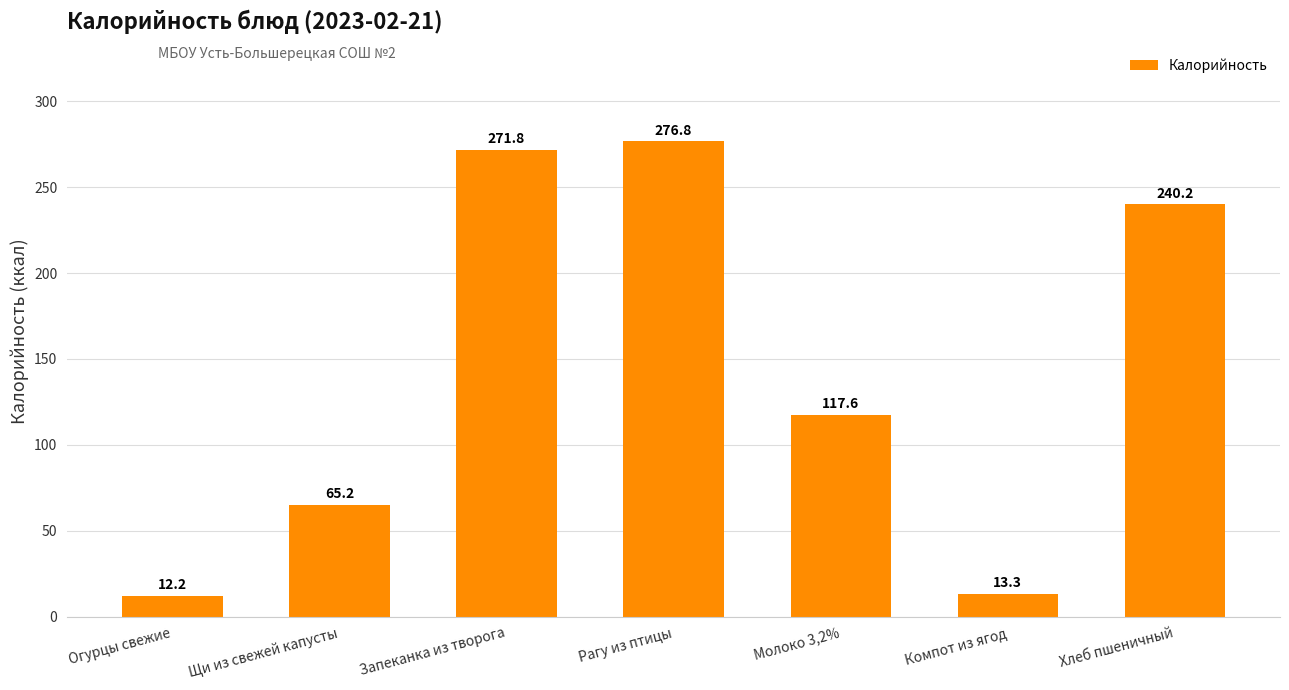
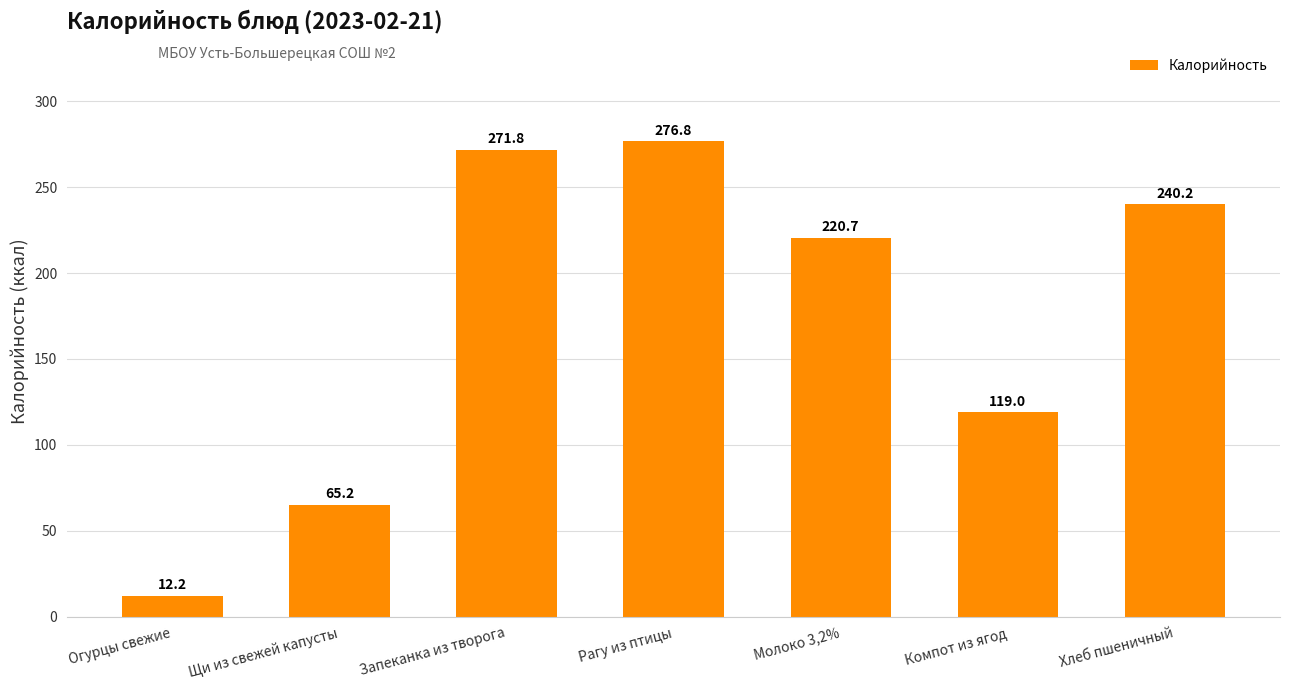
  {
    "Огурцы свежие": 12.2,
    "Щи из свежей капусты": 65.2,
    "Запеканка из творога": 271.8,
    "Рагу из птицы": 276.8,
-   "Молоко 3,2%": 117.6,
-   "Компот из ягод": 13.3,
+   "Молоко 3,2%": 220.7,
+   "Компот из ягод": 119.0,
    "Хлеб пшеничный": 240.2
  }
